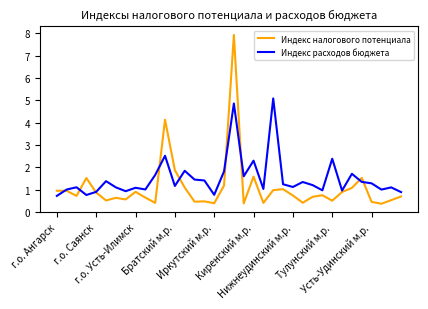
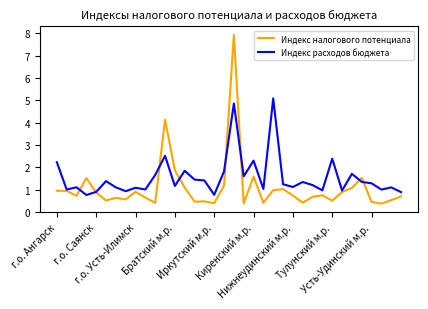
  {
    "Индекс налогового потенциала": {
      "г.о. Ангарск": 0.9,
      "г.о. Усть-Илимск": 0.9,
      "Братский м.р.": 1.9,
      "Иркутский м.р.": 0.4,
      "Киренский м.р.": 1.6,
      "Нижнеудинский м.р.": 0.7,
      "Тулунский м.р.": 0.5,
      "Усть-Удинский м.р.": 0.5
    },
    "Индекс расходов бюджета": {
-     "г.о. Ангарск": 0.7,
+     "г.о. Ангарск": 2.2,
      "г.о. Усть-Илимск": 1.1,
      "Братский м.р.": 1.2,
      "Иркутский м.р.": 0.8,
      "Киренский м.р.": 2.3,
      "Нижнеудинский м.р.": 1.1,
      "Тулунский м.р.": 2.4,
      "Усть-Удинский м.р.": 1.3
    }
  }
